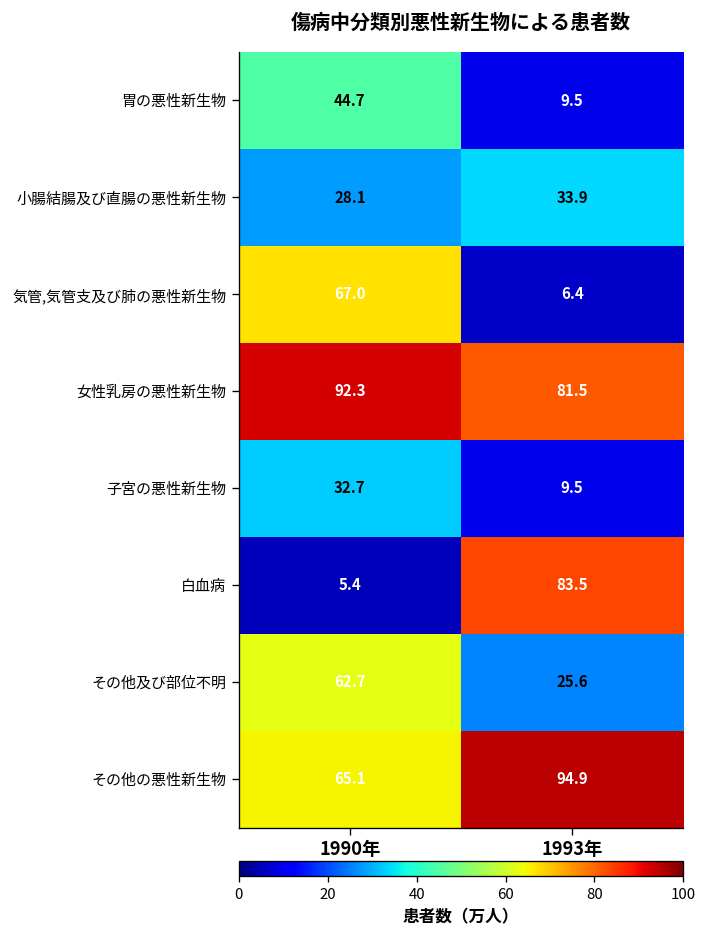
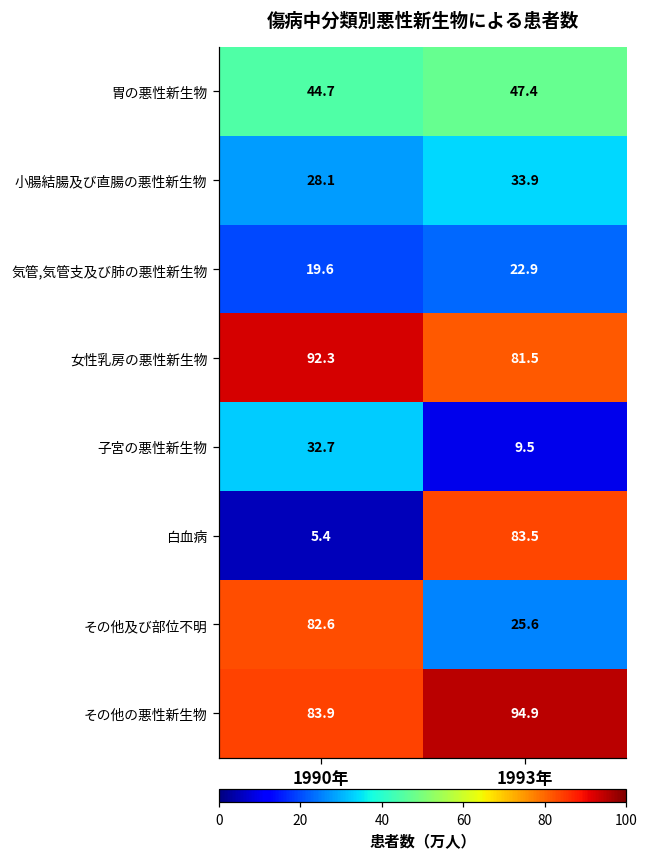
  {
    "胃の悪性新生物": {
      "1990年": 44.7,
-     "1993年": 9.5
+     "1993年": 47.4
    },
    "小腸結腸及び直腸の悪性新生物": {
      "1990年": 28.1,
      "1993年": 33.9
    },
    "気管,気管支及び肺の悪性新生物": {
-     "1990年": 67.0,
-     "1993年": 6.4
+     "1990年": 19.6,
+     "1993年": 22.9
    },
    "女性乳房の悪性新生物": {
      "1990年": 92.3,
      "1993年": 81.5
    },
    "子宮の悪性新生物": {
      "1990年": 32.7,
      "1993年": 9.5
    },
    "白血病": {
      "1990年": 5.4,
      "1993年": 83.5
    },
    "その他及び部位不明": {
-     "1990年": 62.7,
+     "1990年": 82.6,
      "1993年": 25.6
    },
    "その他の悪性新生物": {
-     "1990年": 65.1,
+     "1990年": 83.9,
      "1993年": 94.9
    }
  }
